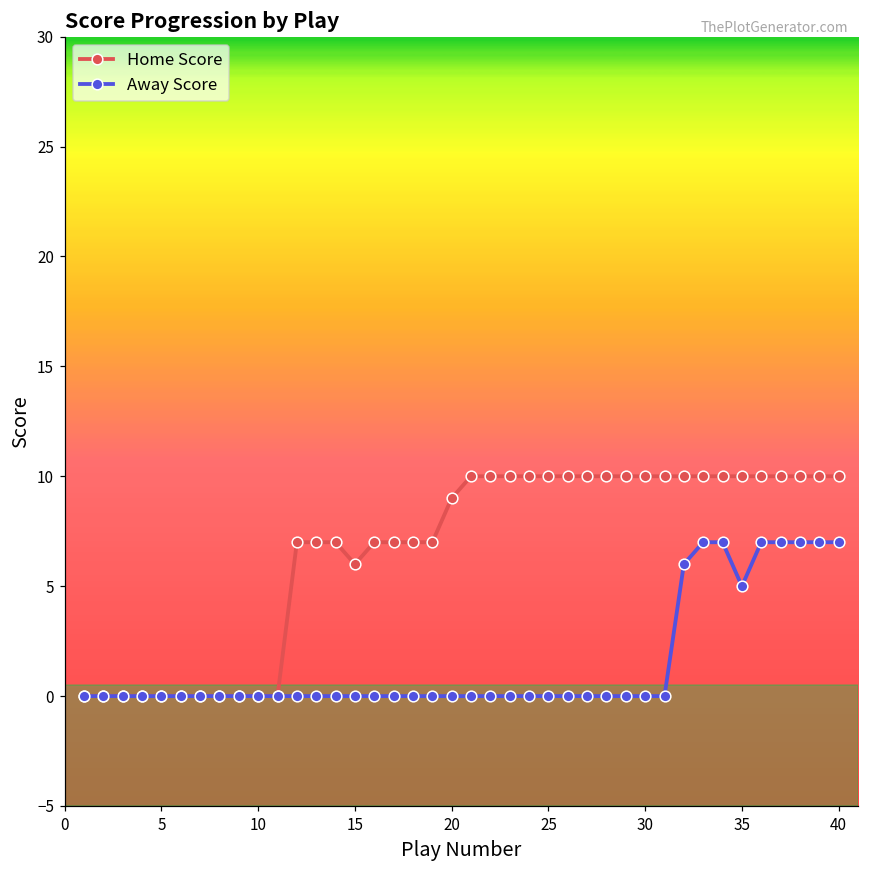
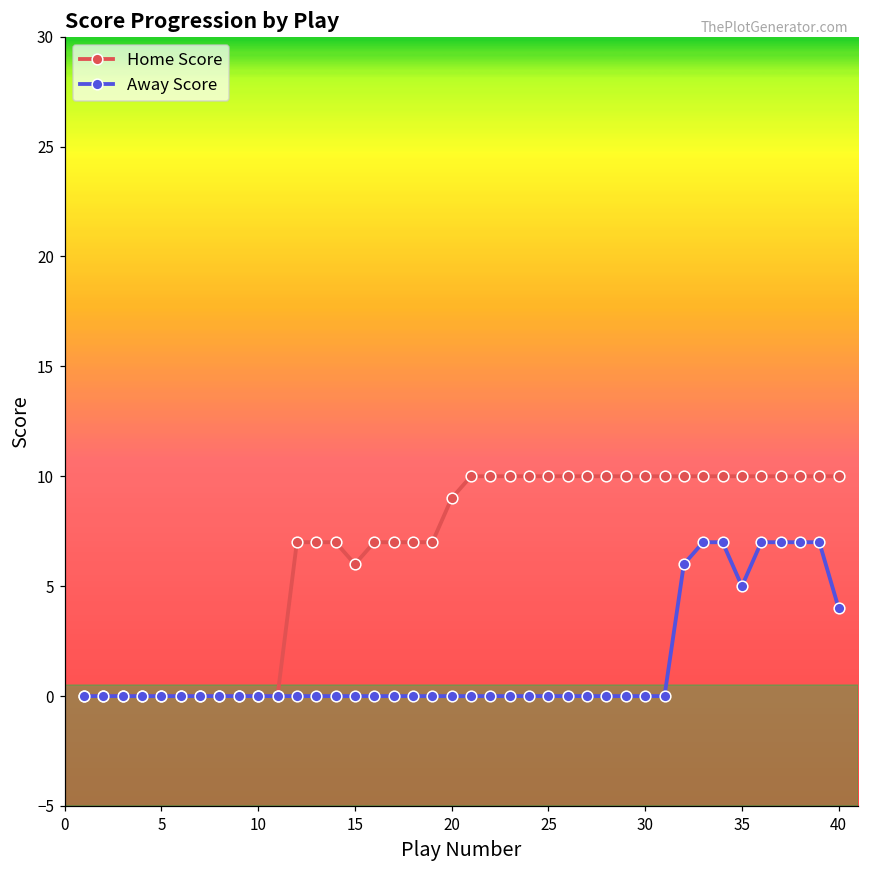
  {
    "Home Score": {
      "15": 6,
      "20": 9,
      "25": 10,
      "30": 10,
      "35": 10,
      "40": 10
    },
    "Away Score": {
      "15": 0,
      "20": 0,
      "25": 0,
      "30": 0,
      "35": 5,
-     "40": 7
+     "40": 4
    }
  }
